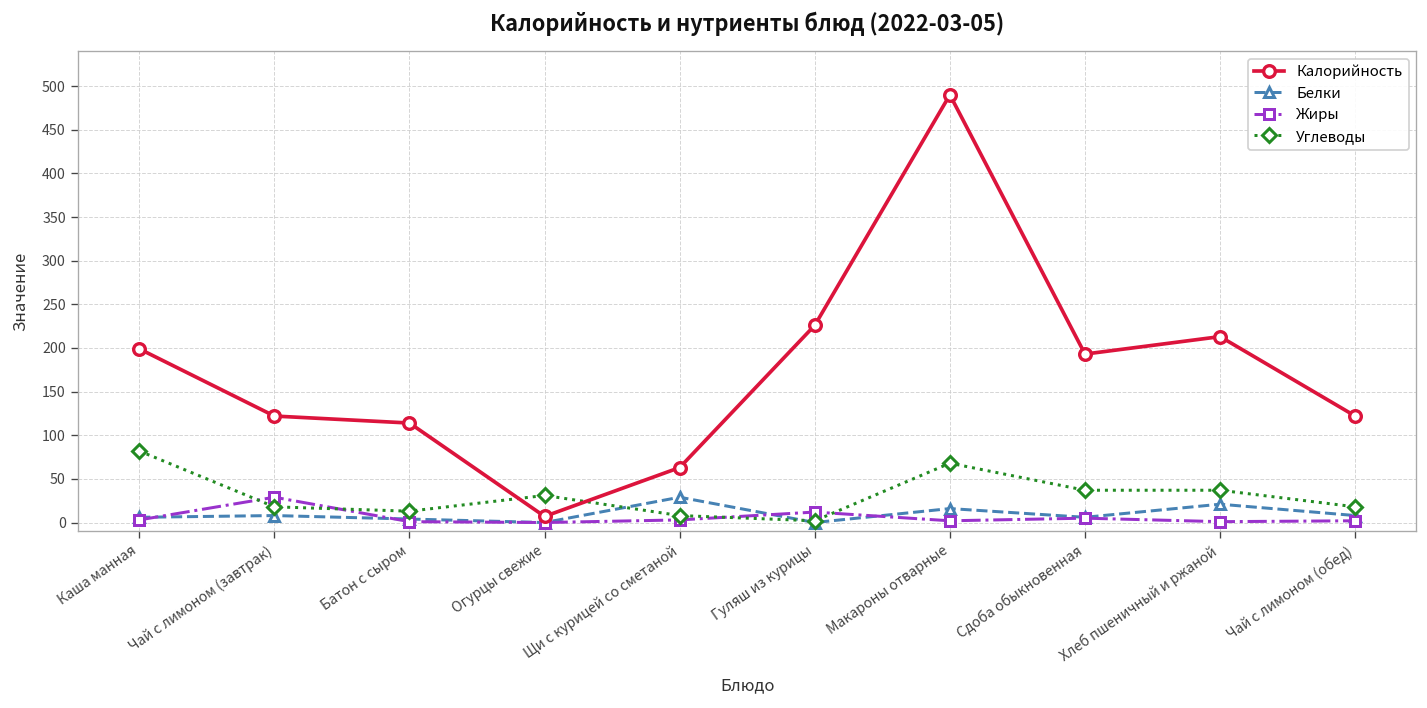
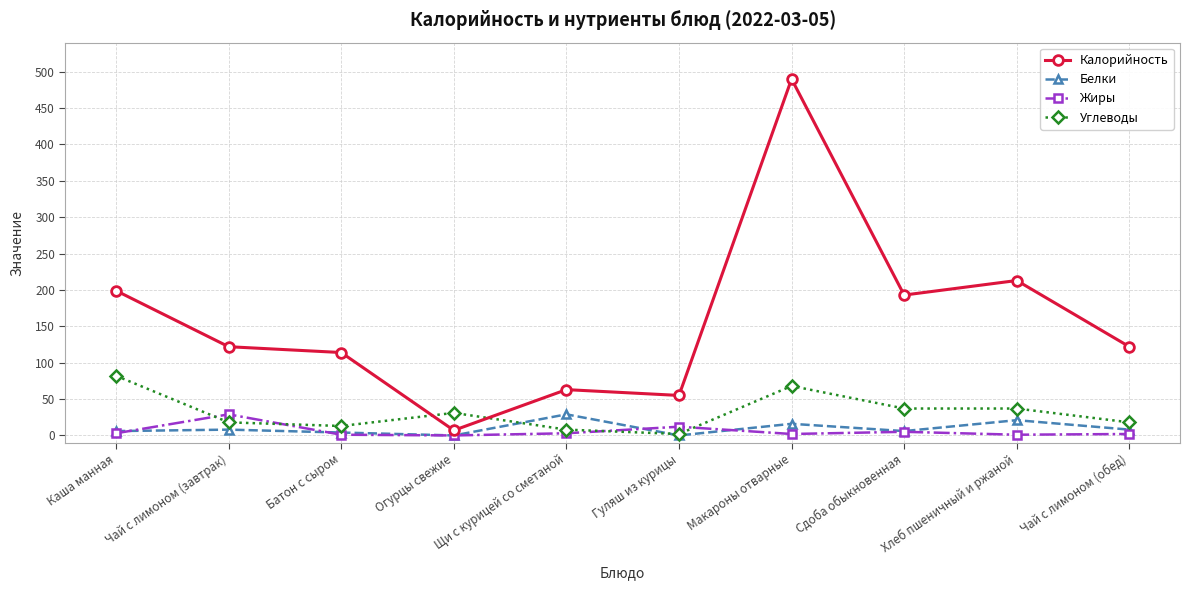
  {
    "Калорийность": {
      "Каша манная": 200,
      "Чай с лимоном (завтрак)": 120,
      "Батон с сыром": 110,
      "Огурцы свежие": 10,
      "Щи с курицей со сметаной": 60,
-     "Гуляш из курицы": 230,
+     "Гуляш из курицы": 60,
      "Макароны отварные": 490,
      "Сдоба обыкновенная": 190,
      "Хлеб пшеничный и ржаной": 210,
      "Чай с лимоном (обед)": 120
    },
    "Белки": {
      "Чай с лимоном (завтрак)": 10,
      "Щи с курицей со сметаной": 30,
      "Макароны отварные": 20,
      "Хлеб пшеничный и ржаной": 20,
      "Чай с лимоном (обед)": 10
    },
    "Жиры": {
      "Чай с лимоном (завтрак)": 30,
      "Щи с курицей со сметаной": 0,
      "Гуляш из курицы": 10,
      "Макароны отварные": 0,
      "Хлеб пшеничный и ржаной": 0,
      "Чай с лимоном (обед)": 0
    },
    "Углеводы": {
      "Каша манная": 80,
      "Чай с лимоном (завтрак)": 20,
      "Батон с сыром": 10,
      "Огурцы свежие": 30,
      "Щи с курицей со сметаной": 10,
      "Макароны отварные": 70,
      "Сдоба обыкновенная": 40,
      "Хлеб пшеничный и ржаной": 40,
      "Чай с лимоном (обед)": 20
    }
  }
